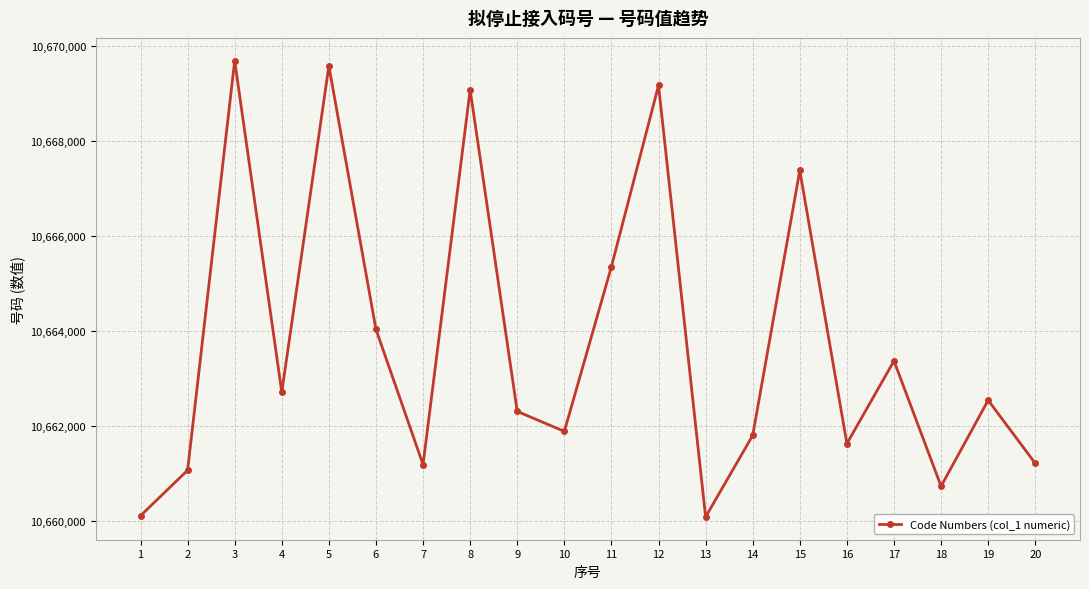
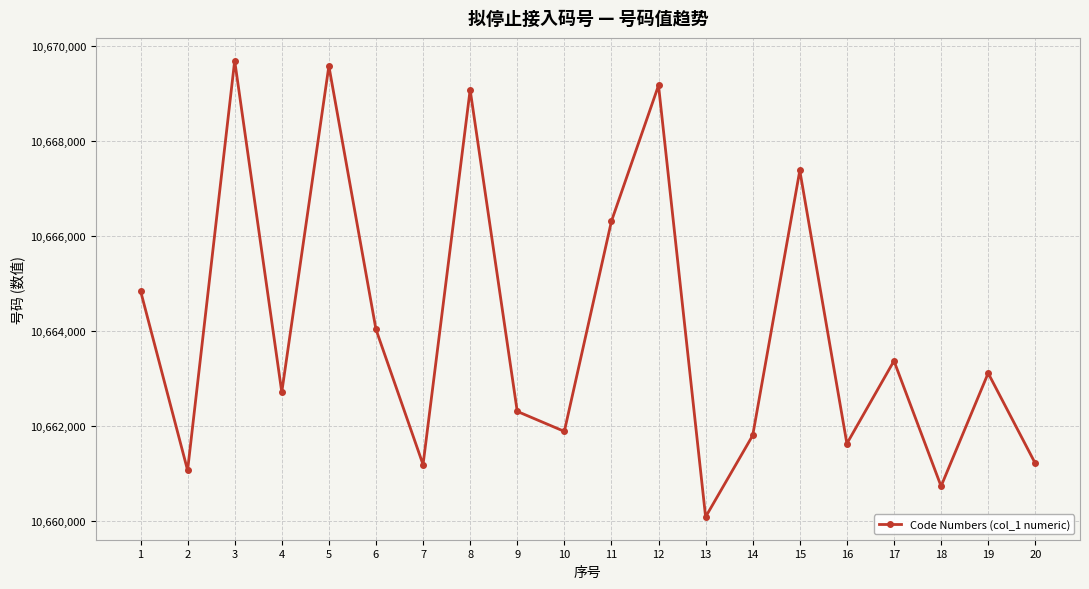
  {
-   "1": "10,660,100",
+   "1": "10,664,800",
    "2": "10,661,100",
    "3": "10,669,700",
    "4": "10,662,700",
    "5": "10,669,600",
    "6": "10,664,000",
    "7": "10,661,200",
    "8": "10,669,100",
    "9": "10,662,300",
    "10": "10,661,900",
-   "11": "10,665,400",
+   "11": "10,666,300",
    "12": "10,669,200",
    "13": "10,660,100",
    "14": "10,661,800",
    "15": "10,667,400",
    "16": "10,661,600",
    "17": "10,663,400",
    "18": "10,660,700",
-   "19": "10,662,500",
+   "19": "10,663,100",
    "20": "10,661,200"
  }
